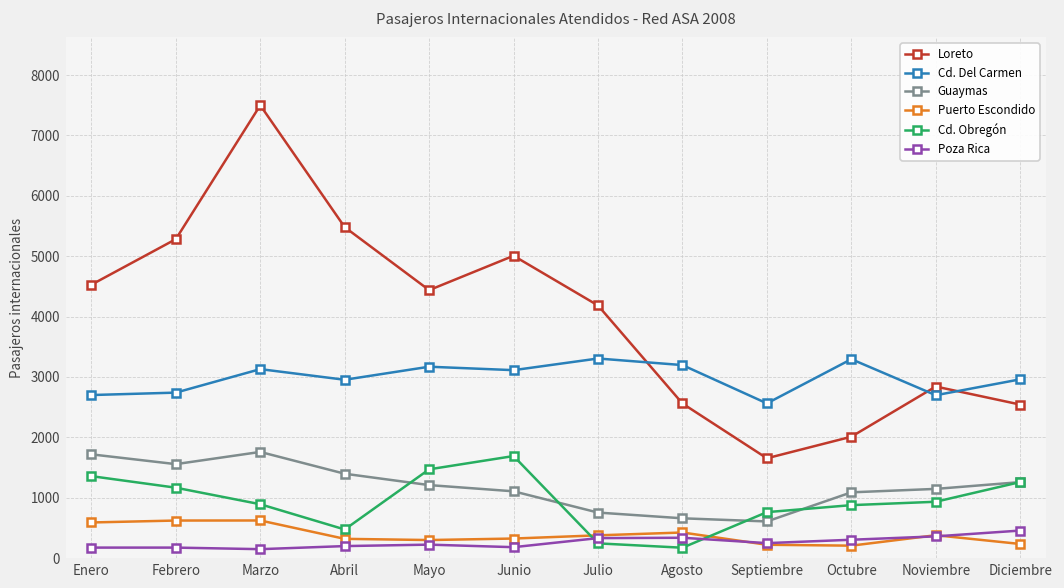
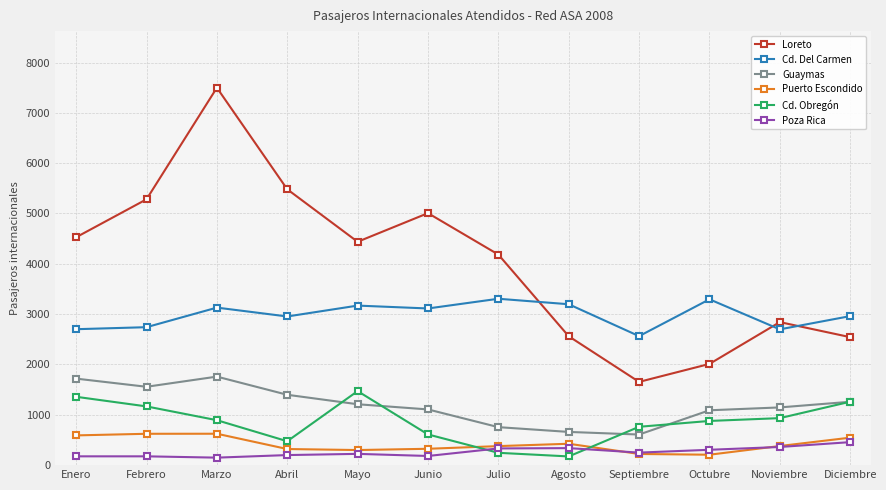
  {
    "Loreto": {
      "Enero": 4500,
      "Febrero": 5300,
      "Marzo": 7500,
      "Abril": 5500,
      "Mayo": 4400,
      "Junio": 5000,
      "Julio": 4200,
      "Agosto": 2600,
      "Septiembre": 1700,
      "Octubre": 2000,
      "Noviembre": 2800,
      "Diciembre": 2500
    },
    "Cd. Del Carmen": {
      "Enero": 2700,
      "Febrero": 2700,
      "Marzo": 3100,
      "Abril": 3000,
      "Mayo": 3200,
      "Junio": 3100,
      "Julio": 3300,
      "Agosto": 3200,
      "Septiembre": 2600,
      "Octubre": 3300,
      "Noviembre": 2700,
      "Diciembre": 3000
    },
    "Guaymas": {
      "Enero": 1700,
      "Febrero": 1600,
      "Marzo": 1800,
      "Abril": 1400,
      "Mayo": 1200,
      "Junio": 1100,
      "Julio": 800,
      "Agosto": 700,
      "Septiembre": 600,
      "Octubre": 1100,
      "Noviembre": 1100
    },
    "Puerto Escondido": {
      "Enero": 600,
      "Febrero": 600,
      "Marzo": 600,
      "Abril": 300,
      "Mayo": 300,
      "Junio": 300,
      "Agosto": 400,
      "Octubre": 200,
-     "Diciembre": 200
+     "Diciembre": 500
    },
    "Cd. Obregón": {
      "Enero": 1400,
      "Febrero": 1200,
      "Marzo": 900,
      "Abril": 500,
      "Mayo": 1500,
-     "Junio": 1700,
+     "Junio": 600,
      "Julio": 200,
      "Agosto": 200,
      "Septiembre": 800,
      "Octubre": 900,
      "Noviembre": 900
    },
    "Poza Rica": {
      "Enero": 200,
      "Febrero": 200,
      "Marzo": 100,
      "Abril": 200,
      "Mayo": 200,
      "Junio": 200,
      "Agosto": 300,
      "Octubre": 300,
      "Diciembre": 500
    }
  }
